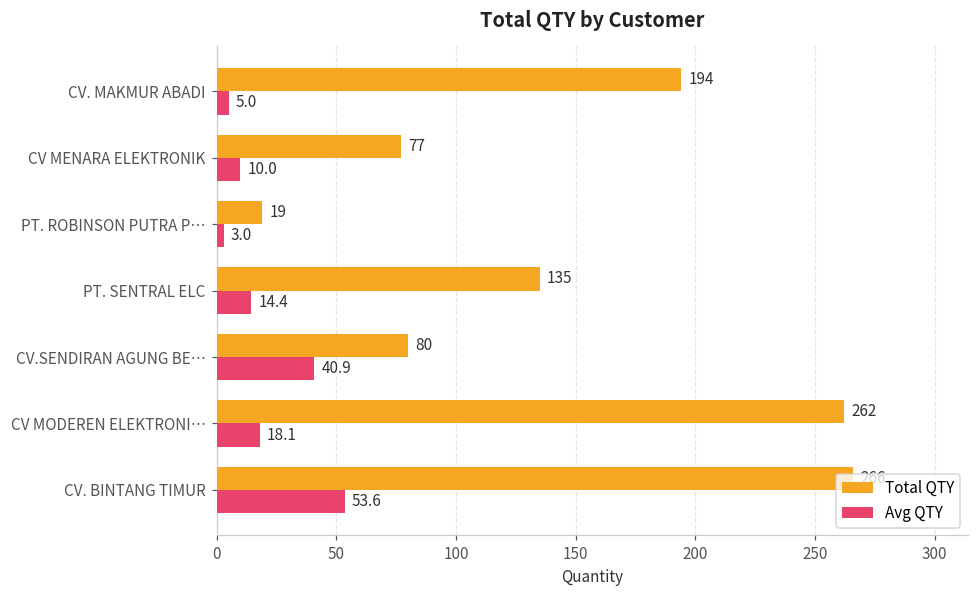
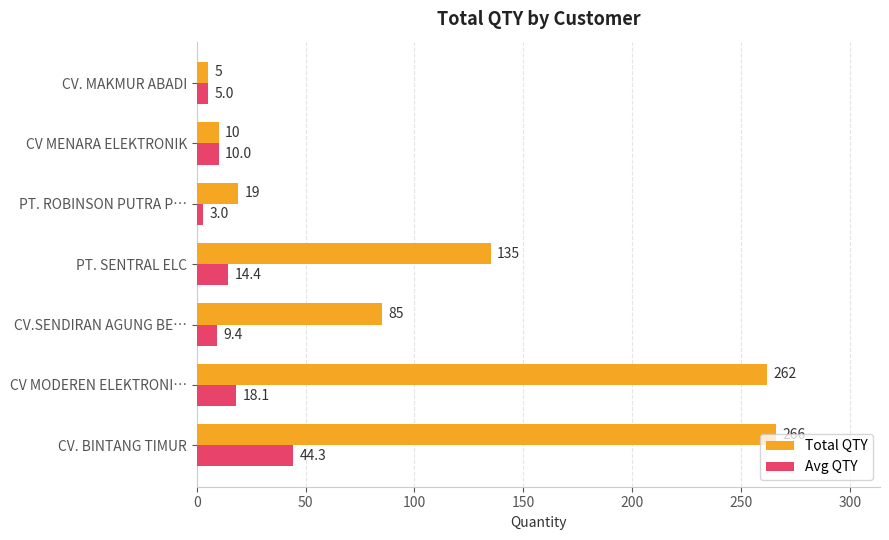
  {
    "Total QTY": {
-     "CV. MAKMUR ABADI": 194,
-     "CV MENARA ELEKTRONIK": 77,
+     "CV. MAKMUR ABADI": 5,
+     "CV MENARA ELEKTRONIK": 10,
      "PT. ROBINSON PUTRA P…": 19,
      "PT. SENTRAL ELC": 135,
-     "CV.SENDIRAN AGUNG BE…": 80,
+     "CV.SENDIRAN AGUNG BE…": 85,
      "CV MODEREN ELEKTRONI…": 262
    },
    "Avg QTY": {
      "CV. MAKMUR ABADI": 5.0,
      "CV MENARA ELEKTRONIK": 10.0,
      "PT. ROBINSON PUTRA P…": 3.0,
      "PT. SENTRAL ELC": 14.4,
-     "CV.SENDIRAN AGUNG BE…": 40.9,
+     "CV.SENDIRAN AGUNG BE…": 9.4,
      "CV MODEREN ELEKTRONI…": 18.1,
-     "CV. BINTANG TIMUR": 53.6
+     "CV. BINTANG TIMUR": 44.3
    }
  }
